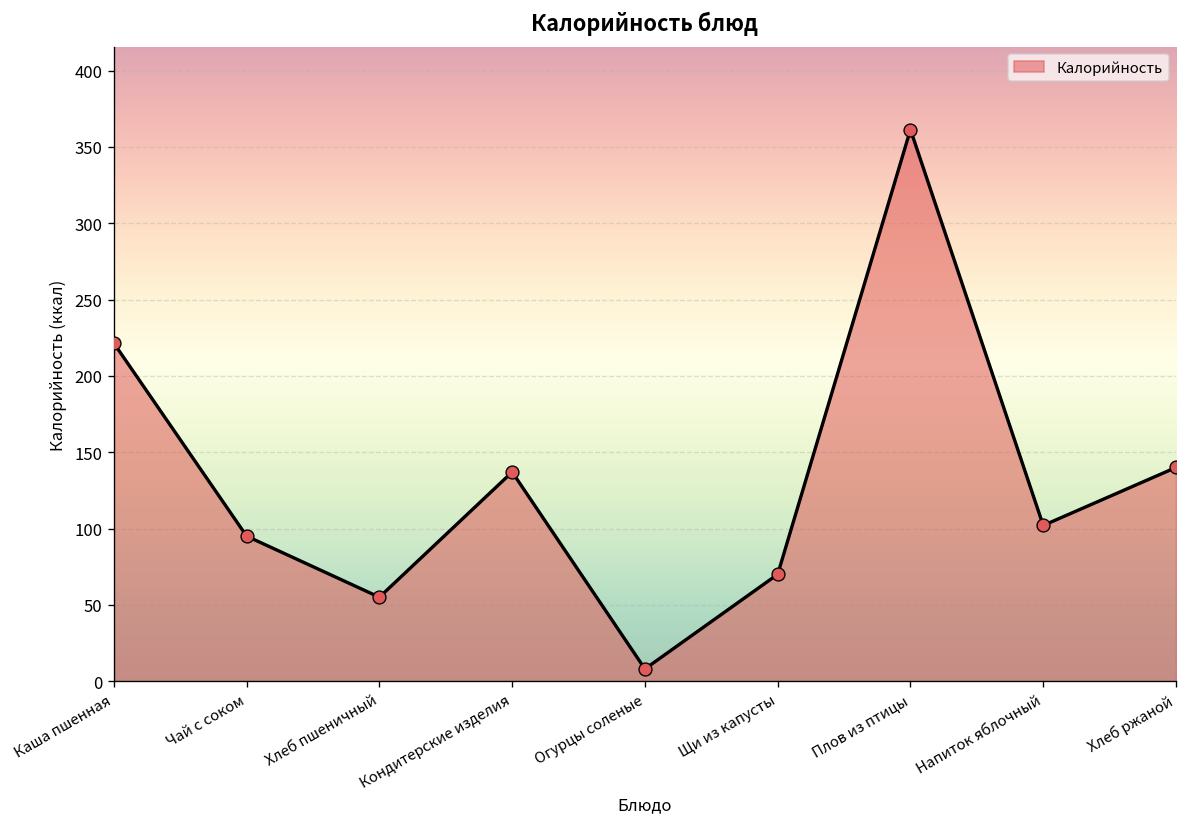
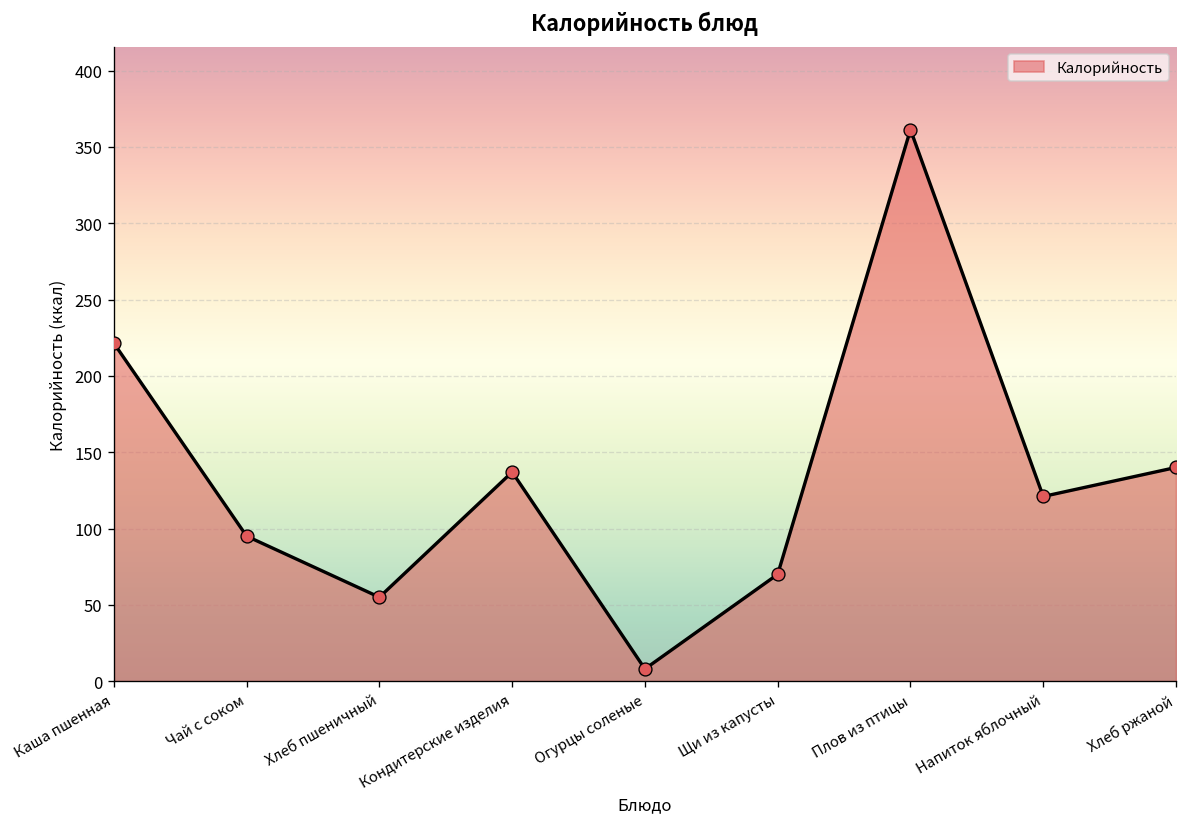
  {
    "Каша пшенная": 221,
    "Чай с соком": 95,
    "Хлеб пшеничный": 55,
    "Кондитерские изделия": 137,
    "Огурцы соленые": 8,
    "Щи из капусты": 70,
    "Плов из птицы": 361,
-   "Напиток яблочный": 102,
+   "Напиток яблочный": 121,
    "Хлеб ржаной": 140
  }
